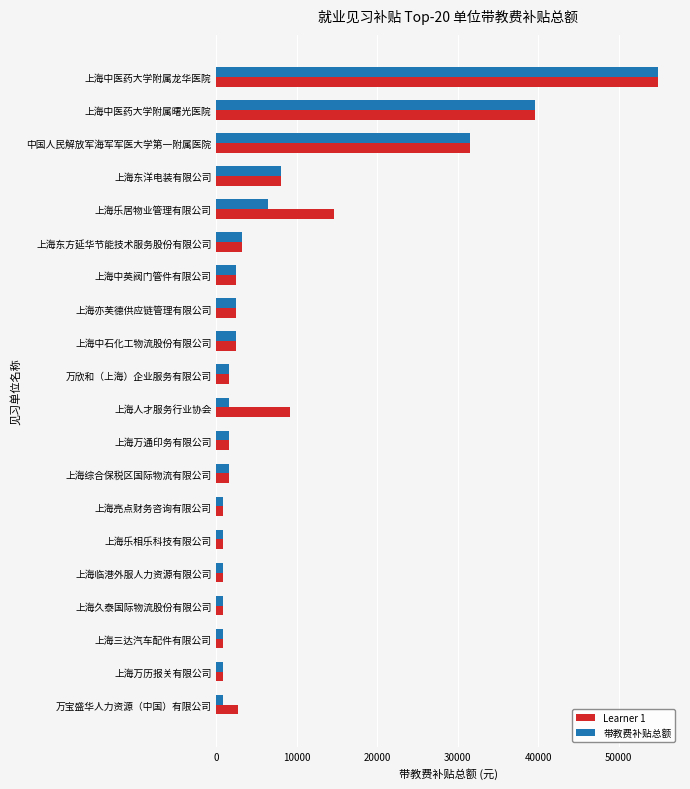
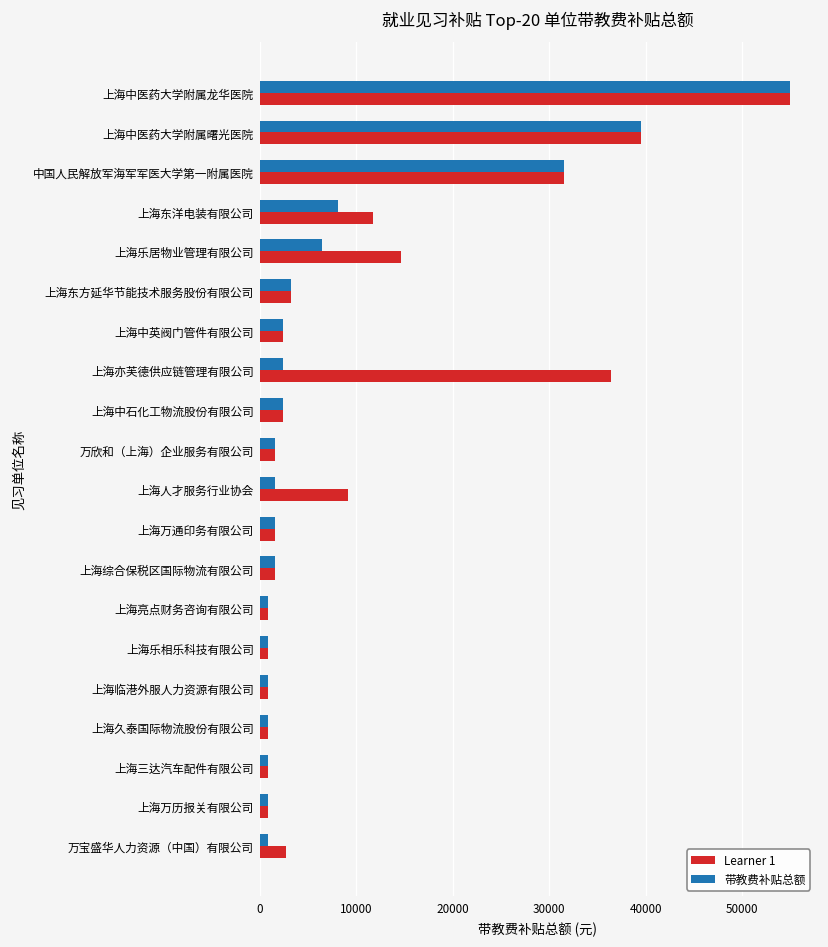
  {
    "Learner 1": {
      "上海中医药大学附属龙华医院": 55000,
      "上海中医药大学附属曙光医院": 40000,
      "中国人民解放军海军军医大学第一附属医院": 31000,
-     "上海东洋电装有限公司": 8000,
+     "上海东洋电装有限公司": 12000,
      "上海乐居物业管理有限公司": 15000,
      "上海东方延华节能技术服务股份有限公司": 3000,
      "上海中英阀门管件有限公司": 2000,
-     "上海亦芙德供应链管理有限公司": 2000,
+     "上海亦芙德供应链管理有限公司": 36000,
      "上海中石化工物流股份有限公司": 2000,
      "万欣和（上海）企业服务有限公司": 2000,
      "上海人才服务行业协会": 9000,
      "上海万通印务有限公司": 2000,
      "上海综合保税区国际物流有限公司": 2000,
      "上海亮点财务咨询有限公司": 1000,
      "上海乐相乐科技有限公司": 1000,
      "上海临港外服人力资源有限公司": 1000,
      "上海久泰国际物流股份有限公司": 1000,
      "上海三达汽车配件有限公司": 1000,
      "上海万历报关有限公司": 1000,
      "万宝盛华人力资源（中国）有限公司": 3000
    },
    "带教费补贴总额": {
      "上海中医药大学附属龙华医院": 55000,
      "上海中医药大学附属曙光医院": 40000,
      "中国人民解放军海军军医大学第一附属医院": 31000,
      "上海东洋电装有限公司": 8000,
      "上海乐居物业管理有限公司": 6000,
      "上海东方延华节能技术服务股份有限公司": 3000,
      "上海中英阀门管件有限公司": 2000,
      "上海亦芙德供应链管理有限公司": 2000,
      "上海中石化工物流股份有限公司": 2000,
      "万欣和（上海）企业服务有限公司": 2000,
      "上海人才服务行业协会": 2000,
      "上海万通印务有限公司": 2000,
      "上海综合保税区国际物流有限公司": 2000,
      "上海亮点财务咨询有限公司": 1000,
      "上海乐相乐科技有限公司": 1000,
      "上海临港外服人力资源有限公司": 1000,
      "上海久泰国际物流股份有限公司": 1000,
      "上海三达汽车配件有限公司": 1000,
      "上海万历报关有限公司": 1000,
      "万宝盛华人力资源（中国）有限公司": 1000
    }
  }
